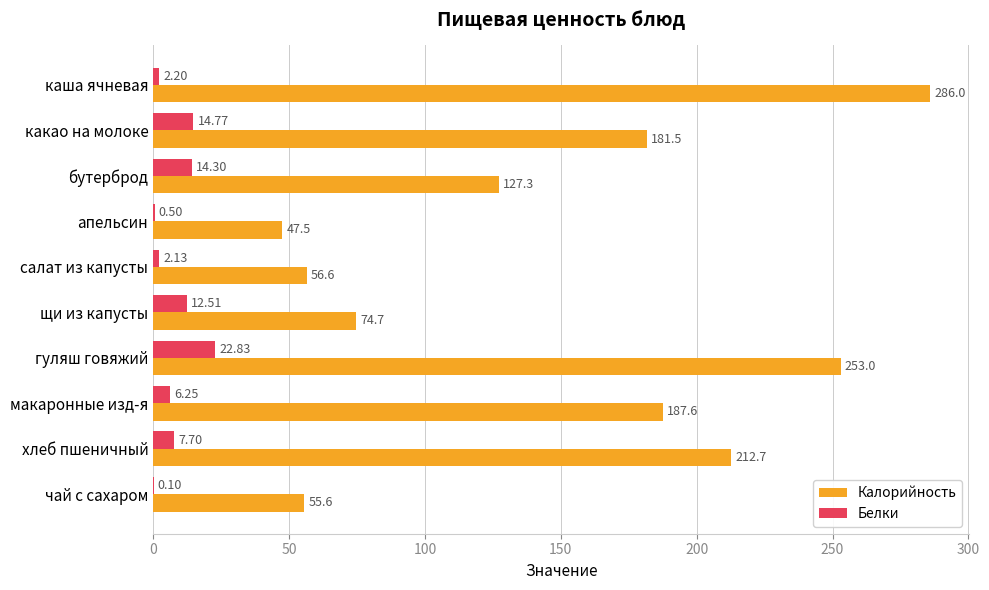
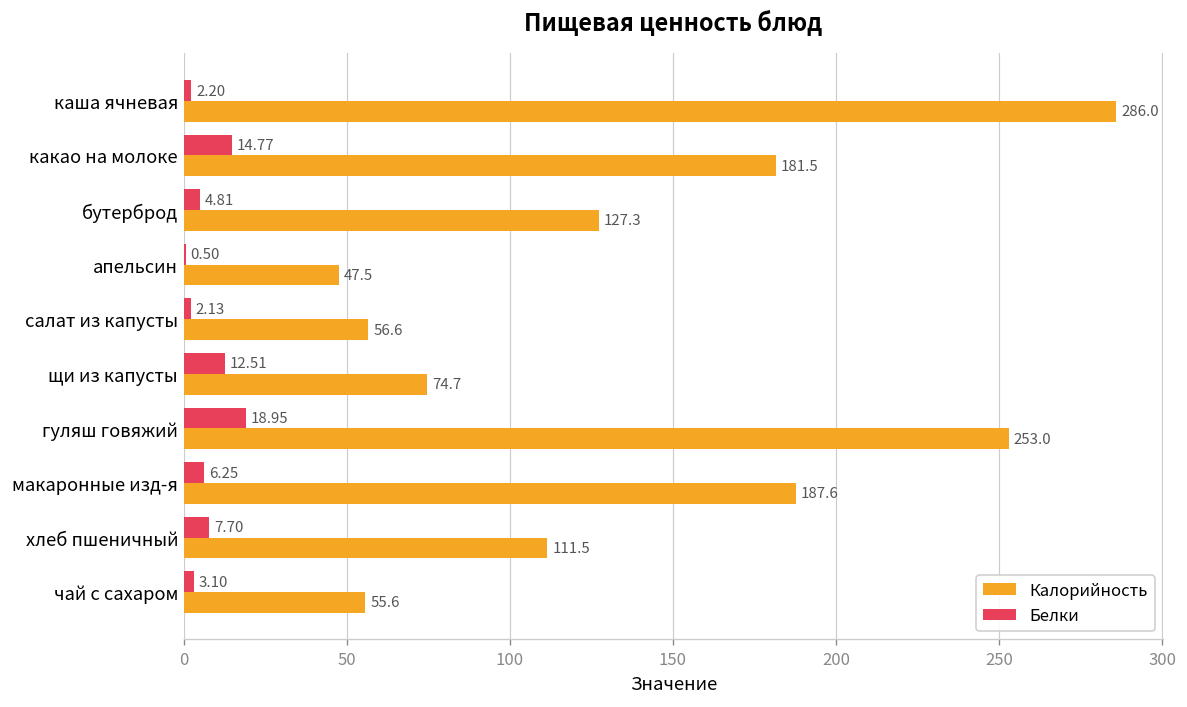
  {
    "Калорийность": {
      "каша ячневая": 286.0,
      "какао на молоке": 181.5,
      "бутерброд": 127.3,
      "апельсин": 47.5,
      "салат из капусты": 56.6,
      "щи из капусты": 74.7,
      "гуляш говяжий": 253.0,
      "макаронные изд-я": 187.6,
-     "хлеб пшеничный": 212.7,
+     "хлеб пшеничный": 111.5,
      "чай с сахаром": 55.6
    },
    "Белки": {
      "каша ячневая": 2.20,
      "какао на молоке": 14.77,
-     "бутерброд": 14.30,
+     "бутерброд": 4.81,
      "апельсин": 0.50,
      "салат из капусты": 2.13,
      "щи из капусты": 12.51,
-     "гуляш говяжий": 22.83,
+     "гуляш говяжий": 18.95,
      "макаронные изд-я": 6.25,
      "хлеб пшеничный": 7.70,
-     "чай с сахаром": 0.10
+     "чай с сахаром": 3.10
    }
  }
